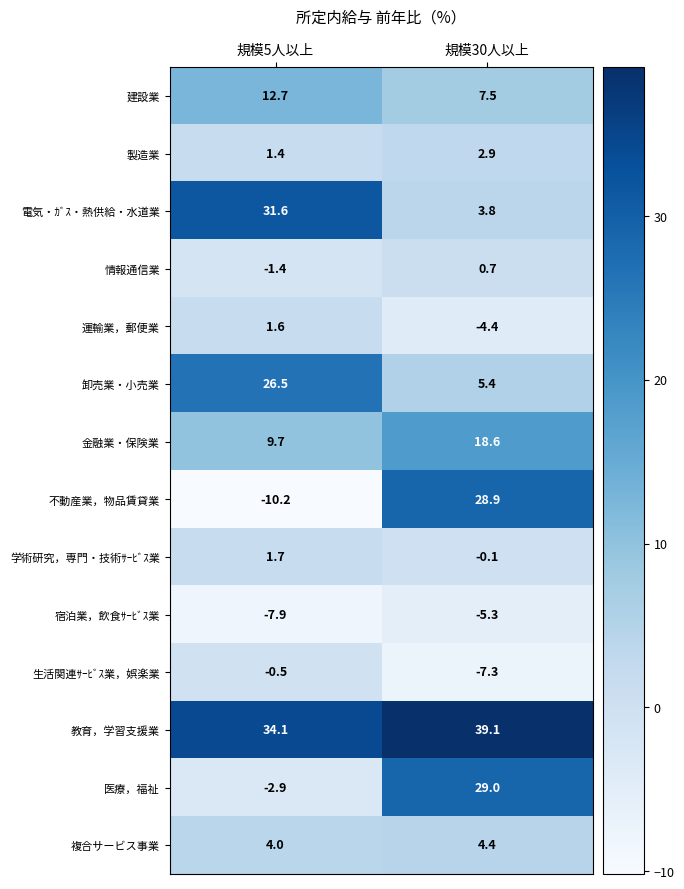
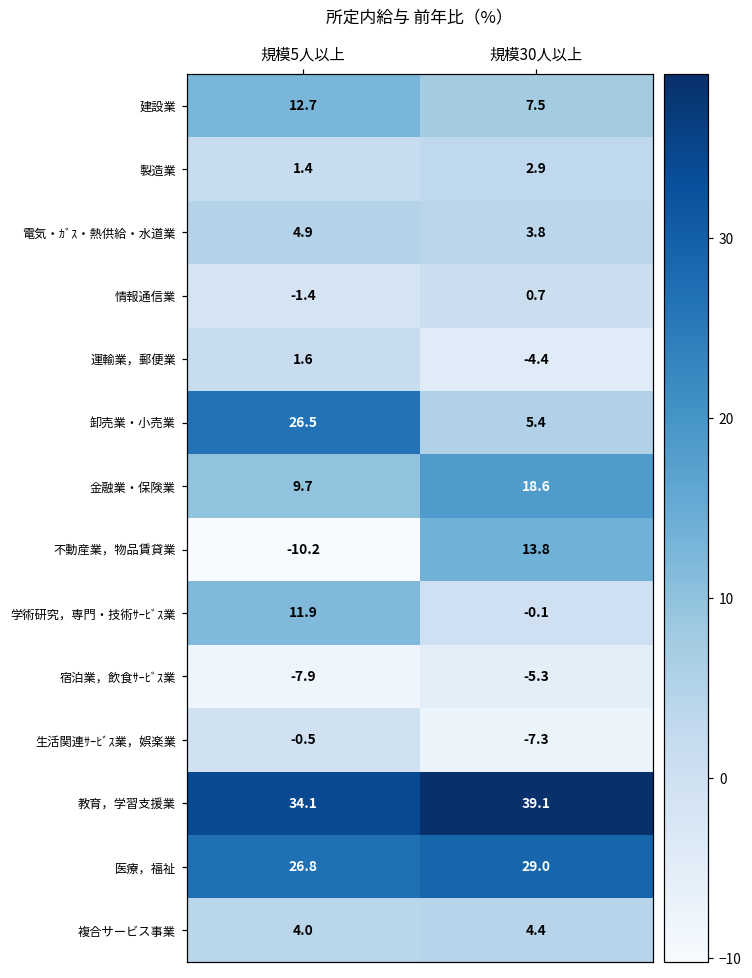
  {
    "建設業": {
      "規模5人以上": 12.7,
      "規模30人以上": 7.5
    },
    "製造業": {
      "規模5人以上": 1.4,
      "規模30人以上": 2.9
    },
    "電気・ｶﾞｽ・熱供給・水道業": {
-     "規模5人以上": 31.6,
+     "規模5人以上": 4.9,
      "規模30人以上": 3.8
    },
    "情報通信業": {
      "規模5人以上": -1.4,
      "規模30人以上": 0.7
    },
    "運輸業，郵便業": {
      "規模5人以上": 1.6,
      "規模30人以上": -4.4
    },
    "卸売業・小売業": {
      "規模5人以上": 26.5,
      "規模30人以上": 5.4
    },
    "金融業・保険業": {
      "規模5人以上": 9.7,
      "規模30人以上": 18.6
    },
    "不動産業，物品賃貸業": {
      "規模5人以上": -10.2,
-     "規模30人以上": 28.9
+     "規模30人以上": 13.8
    },
    "学術研究，専門・技術ｻｰﾋﾞｽ業": {
-     "規模5人以上": 1.7,
+     "規模5人以上": 11.9,
      "規模30人以上": -0.1
    },
    "宿泊業，飲食ｻｰﾋﾞｽ業": {
      "規模5人以上": -7.9,
      "規模30人以上": -5.3
    },
    "生活関連ｻｰﾋﾞｽ業，娯楽業": {
      "規模5人以上": -0.5,
      "規模30人以上": -7.3
    },
    "教育，学習支援業": {
      "規模5人以上": 34.1,
      "規模30人以上": 39.1
    },
    "医療，福祉": {
-     "規模5人以上": -2.9,
+     "規模5人以上": 26.8,
      "規模30人以上": 29.0
    },
    "複合サービス事業": {
      "規模5人以上": 4.0,
      "規模30人以上": 4.4
    }
  }
